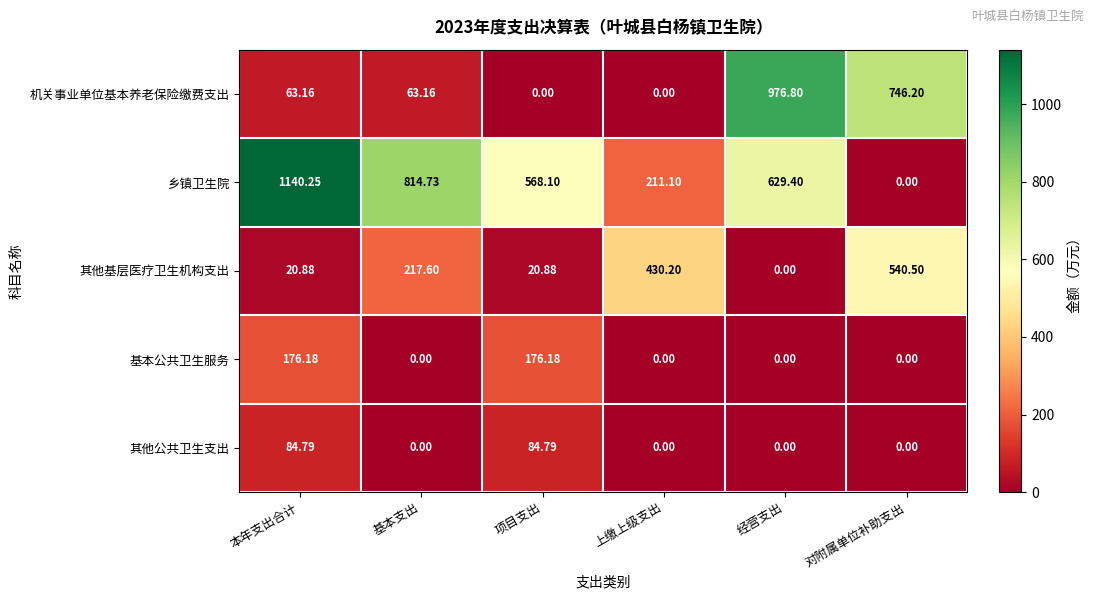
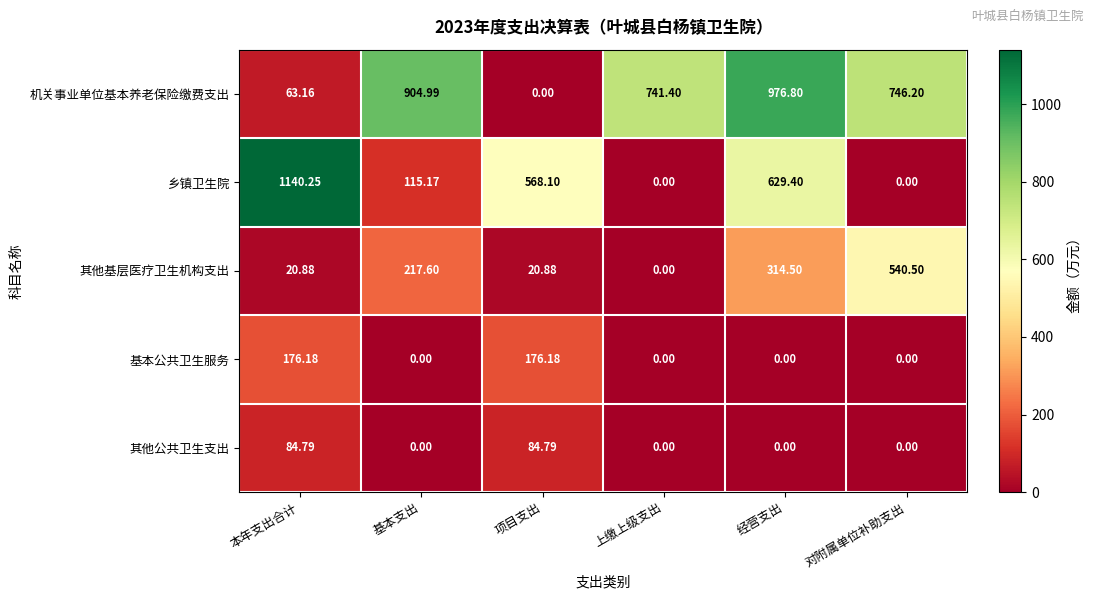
  {
    "机关事业单位基本养老保险缴费支出": {
      "本年支出合计": 63.16,
-     "基本支出": 63.16,
+     "基本支出": 904.99,
      "项目支出": 0.00,
-     "上缴上级支出": 0.00,
+     "上缴上级支出": 741.40,
      "经营支出": 976.80,
      "对附属单位补助支出": 746.20
    },
    "乡镇卫生院": {
      "本年支出合计": 1140.25,
-     "基本支出": 814.73,
+     "基本支出": 115.17,
      "项目支出": 568.10,
-     "上缴上级支出": 211.10,
+     "上缴上级支出": 0.00,
      "经营支出": 629.40,
      "对附属单位补助支出": 0.00
    },
    "其他基层医疗卫生机构支出": {
      "本年支出合计": 20.88,
      "基本支出": 217.60,
      "项目支出": 20.88,
-     "上缴上级支出": 430.20,
-     "经营支出": 0.00,
+     "上缴上级支出": 0.00,
+     "经营支出": 314.50,
      "对附属单位补助支出": 540.50
    },
    "基本公共卫生服务": {
      "本年支出合计": 176.18,
      "基本支出": 0.00,
      "项目支出": 176.18,
      "上缴上级支出": 0.00,
      "经营支出": 0.00,
      "对附属单位补助支出": 0.00
    },
    "其他公共卫生支出": {
      "本年支出合计": 84.79,
      "基本支出": 0.00,
      "项目支出": 84.79,
      "上缴上级支出": 0.00,
      "经营支出": 0.00,
      "对附属单位补助支出": 0.00
    }
  }
